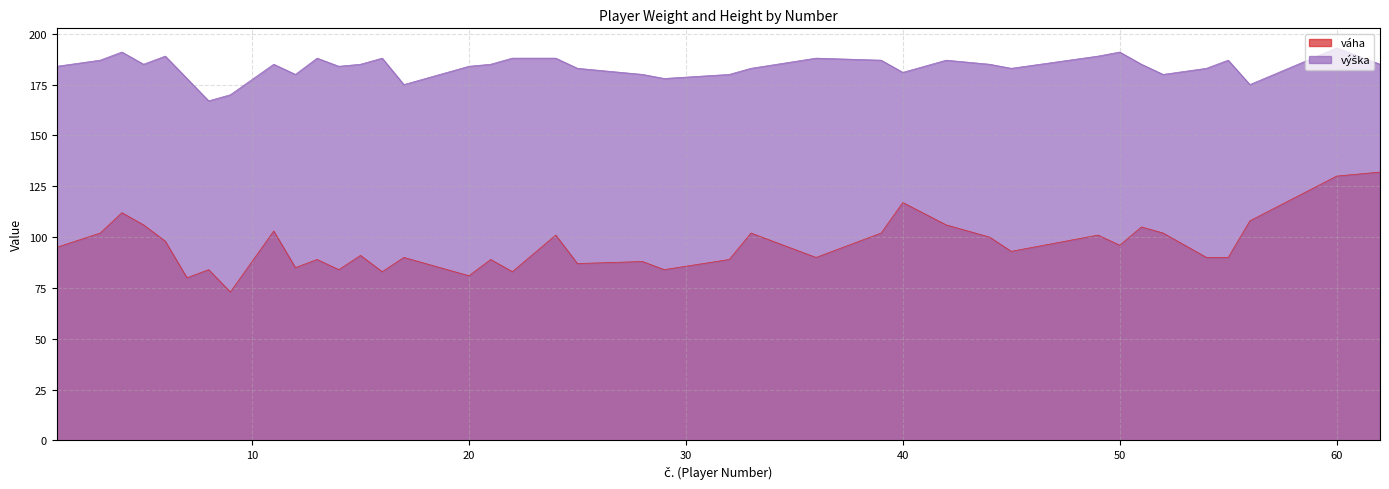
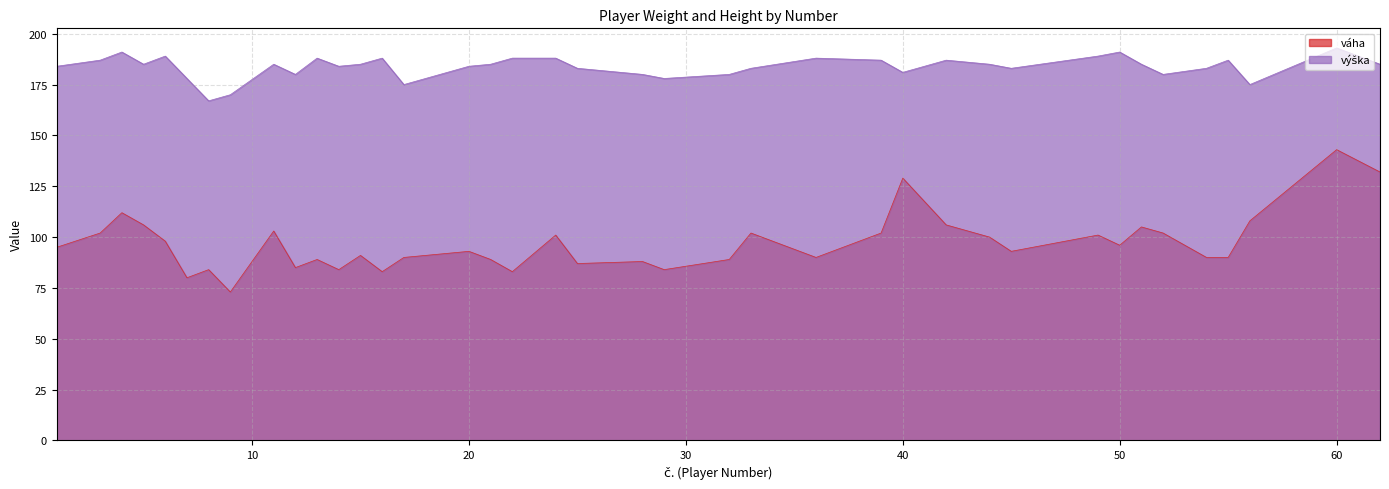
  {
    "váha": {
-     "20": 81,
-     "40": 117,
+     "20": 93,
+     "40": 129,
      "50": 96,
-     "60": 130
+     "60": 143
    },
    "výška": {
      "20": 184,
      "40": 181,
      "50": 191
    }
  }
